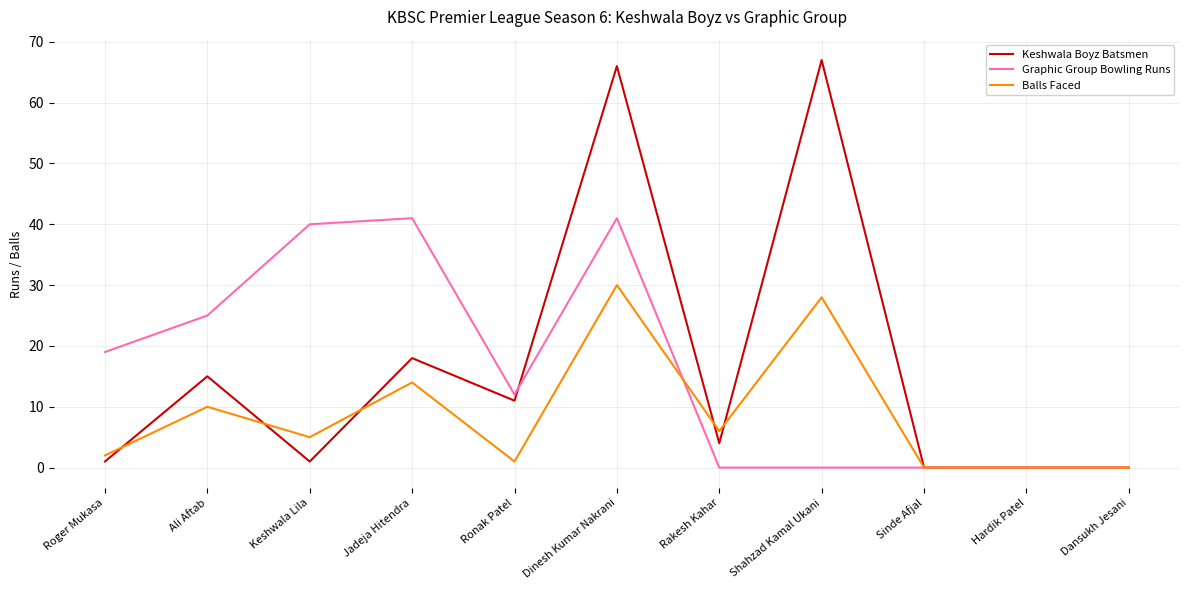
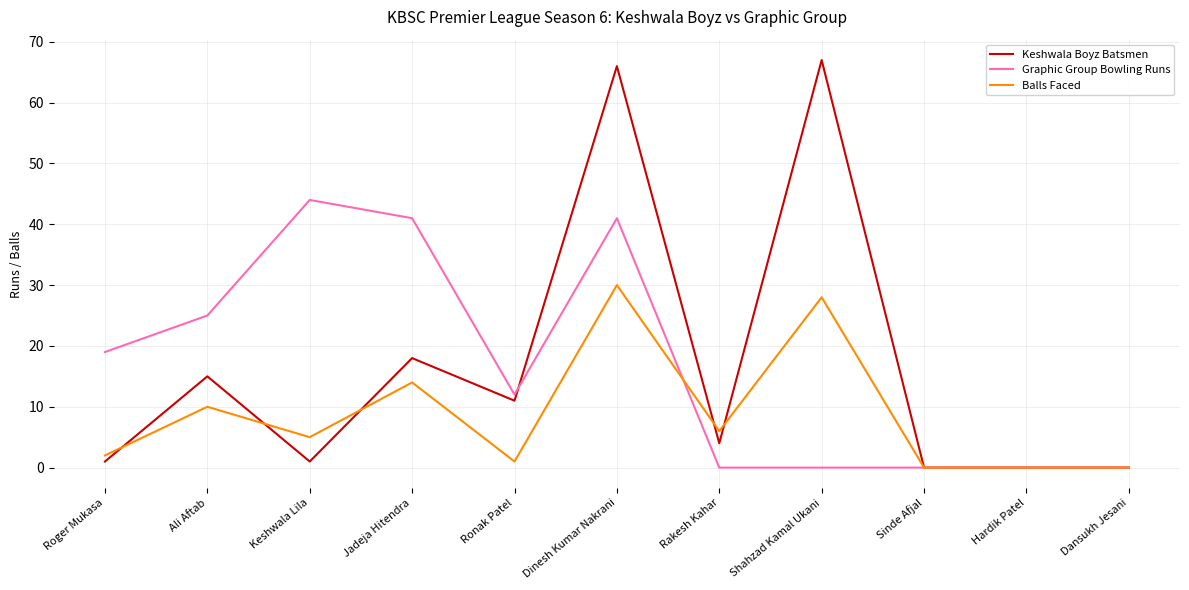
  {
    "Keshwala Boyz Batsmen": {
      "Roger Mukasa": 1,
      "Ali Aftab": 15,
      "Keshwala Lila": 1,
      "Jadeja Hitendra": 18,
      "Ronak Patel": 11,
      "Dinesh Kumar Nakrani": 66,
      "Rakesh Kahar": 4,
      "Shahzad Kamal Ukani": 67
    },
    "Graphic Group Bowling Runs": {
      "Roger Mukasa": 19,
      "Ali Aftab": 25,
-     "Keshwala Lila": 40,
+     "Keshwala Lila": 44,
      "Jadeja Hitendra": 41,
      "Ronak Patel": 12,
      "Dinesh Kumar Nakrani": 41,
      "Rakesh Kahar": 0,
      "Shahzad Kamal Ukani": 0
    },
    "Balls Faced": {
      "Roger Mukasa": 2,
      "Ali Aftab": 10,
      "Keshwala Lila": 5,
      "Jadeja Hitendra": 14,
      "Ronak Patel": 1,
      "Dinesh Kumar Nakrani": 30,
      "Rakesh Kahar": 6,
      "Shahzad Kamal Ukani": 28
    }
  }
